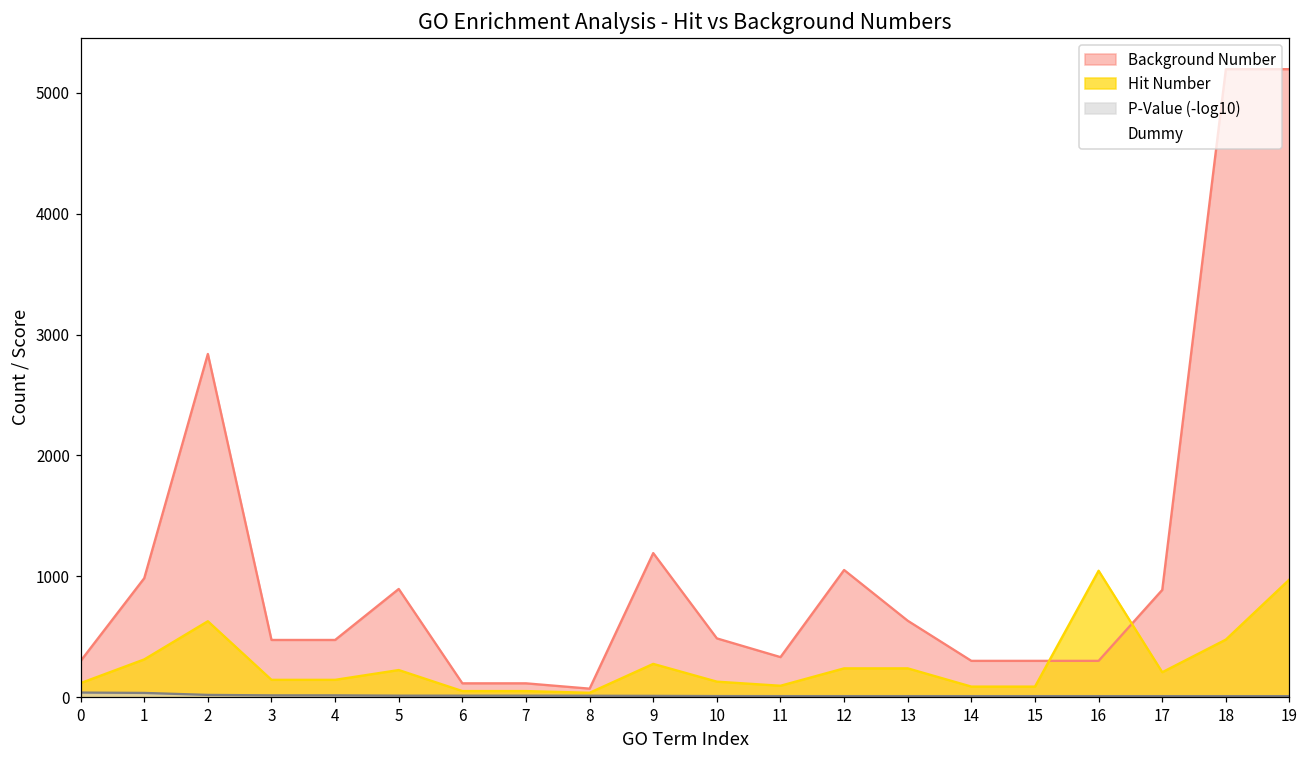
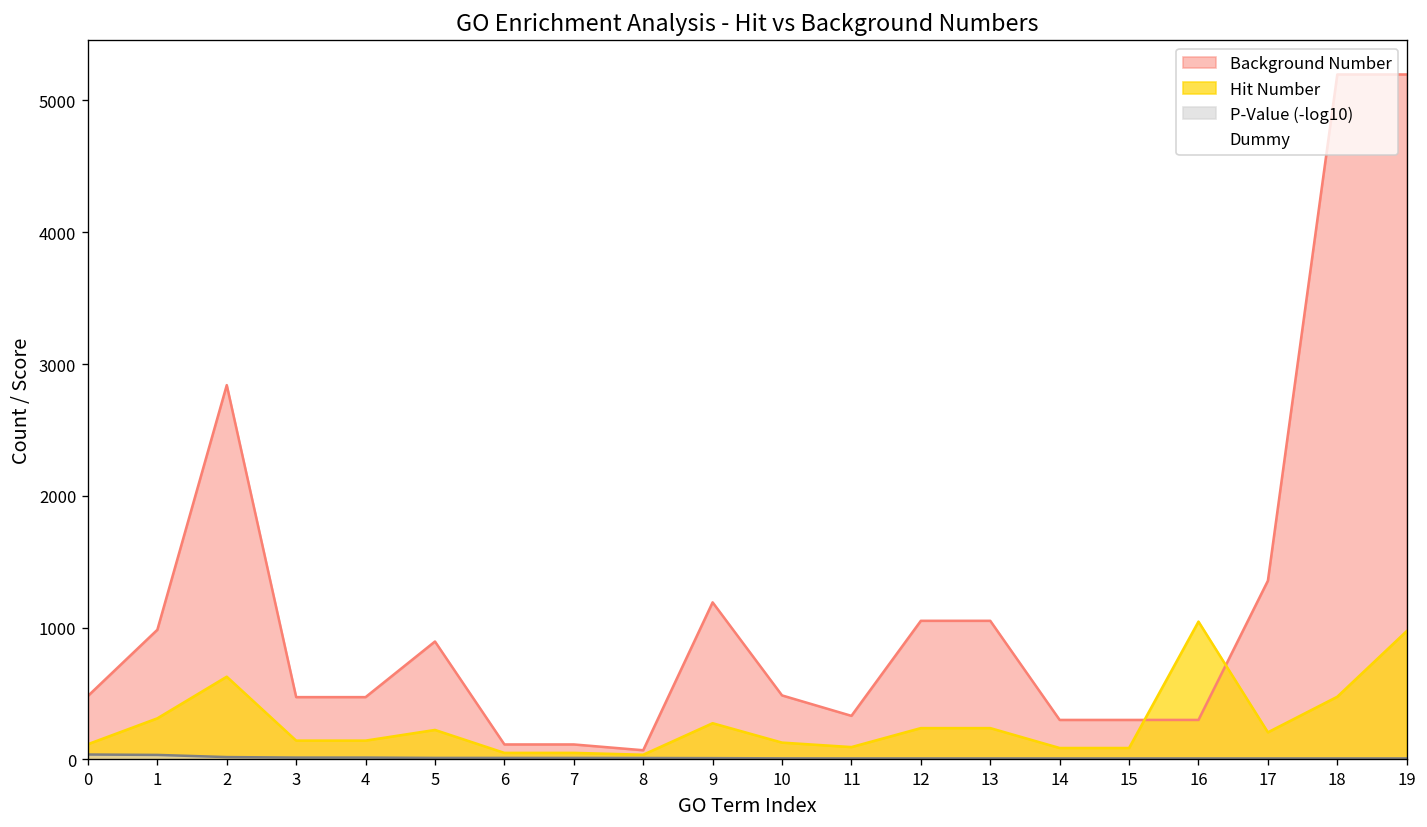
  {
    "Background Number": {
-     "0": 300,
+     "0": 480,
      "1": 980,
      "2": 2840,
      "3": 470,
      "4": 470,
      "5": 900,
      "6": 110,
      "7": 110,
      "8": 70,
      "9": 1190,
      "10": 490,
      "11": 330,
      "12": 1050,
-     "13": 630,
+     "13": 1050,
      "14": 300,
      "15": 300,
      "16": 300,
-     "17": 890,
+     "17": 1360,
      "19": 5200
    },
    "Hit Number": {
      "0": 120,
      "1": 310,
      "2": 630,
      "3": 140,
      "4": 140,
      "5": 220,
      "6": 50,
      "7": 50,
      "8": 40,
      "9": 280,
      "10": 130,
      "11": 90,
      "12": 240,
      "13": 240,
      "14": 90,
      "15": 90,
      "16": 1050,
      "17": 210,
      "18": 480,
      "19": 970
    },
    "P-Value (-log10)": {
      "0": 40,
      "1": 30
    },
    "Dummy": {
      "0": 0,
      "1": 0
    }
  }
